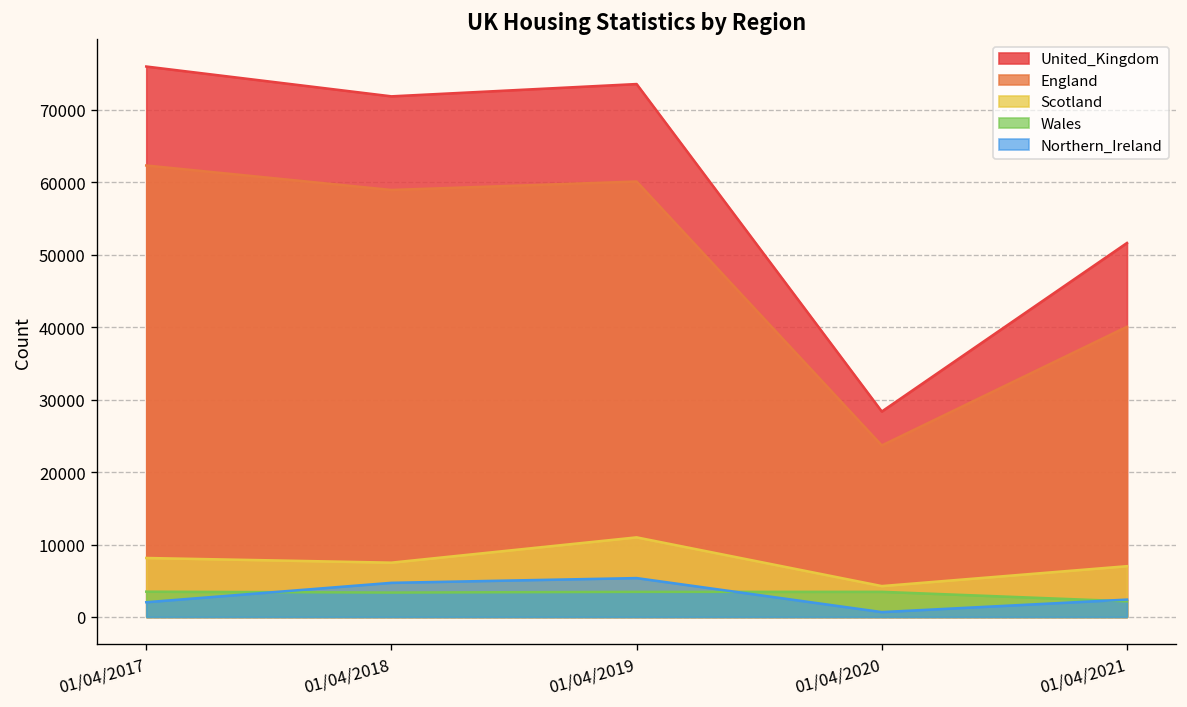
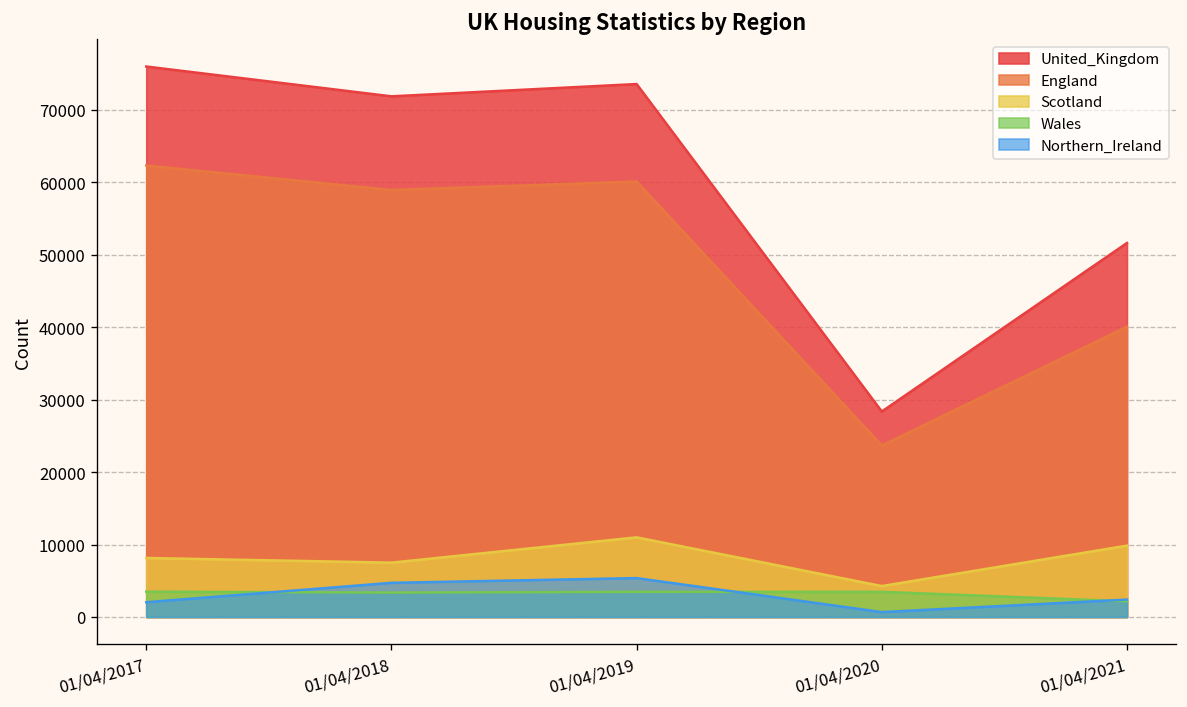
  {
    "Scotland": {
      "01/04/2017": 8000,
      "01/04/2018": 7000,
      "01/04/2019": 11000,
      "01/04/2020": 4000,
-     "01/04/2021": 7000
+     "01/04/2021": 10000
    },
    "Wales": {
      "01/04/2017": 3000,
      "01/04/2018": 3000,
      "01/04/2019": 3000,
      "01/04/2020": 3000
    },
    "Northern_Ireland": {
      "01/04/2017": 2000,
      "01/04/2018": 5000,
      "01/04/2019": 5000,
      "01/04/2020": 1000
    }
  }
